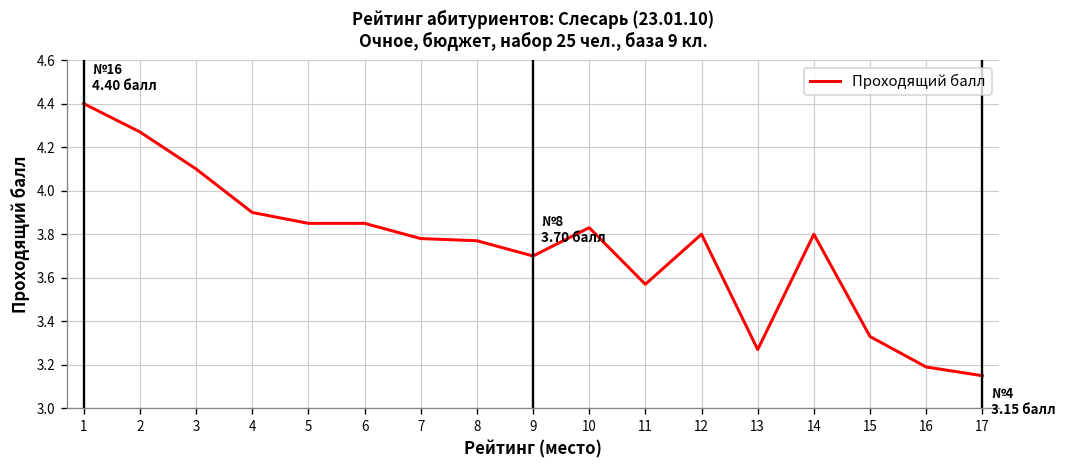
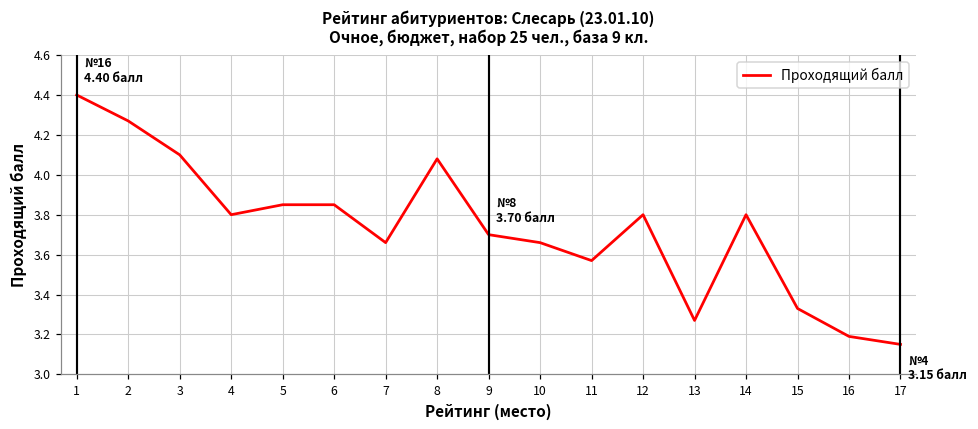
  {
    "2": 4.27,
    "3": 4.10,
-   "4": 3.9,
+   "4": 3.8,
    "5": 3.85,
    "6": 3.85,
-   "7": 3.78,
-   "8": 3.77,
-   "10": 3.83,
+   "7": 3.66,
+   "8": 4.08,
+   "10": 3.66,
    "11": 3.57,
    "12": 3.80,
    "13": 3.27,
    "14": 3.80,
    "15": 3.33,
    "16": 3.19
  }
